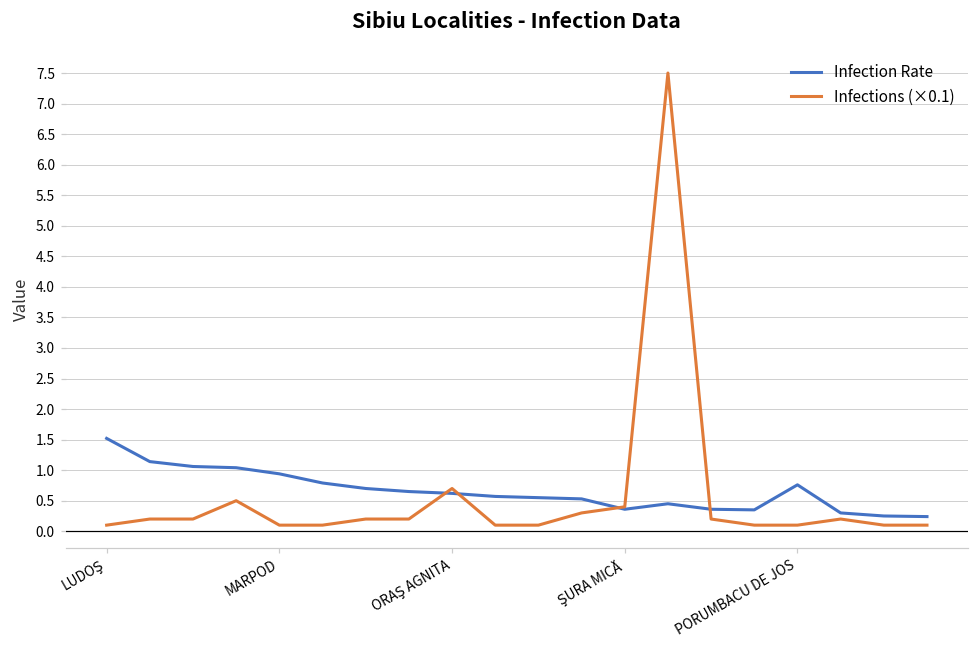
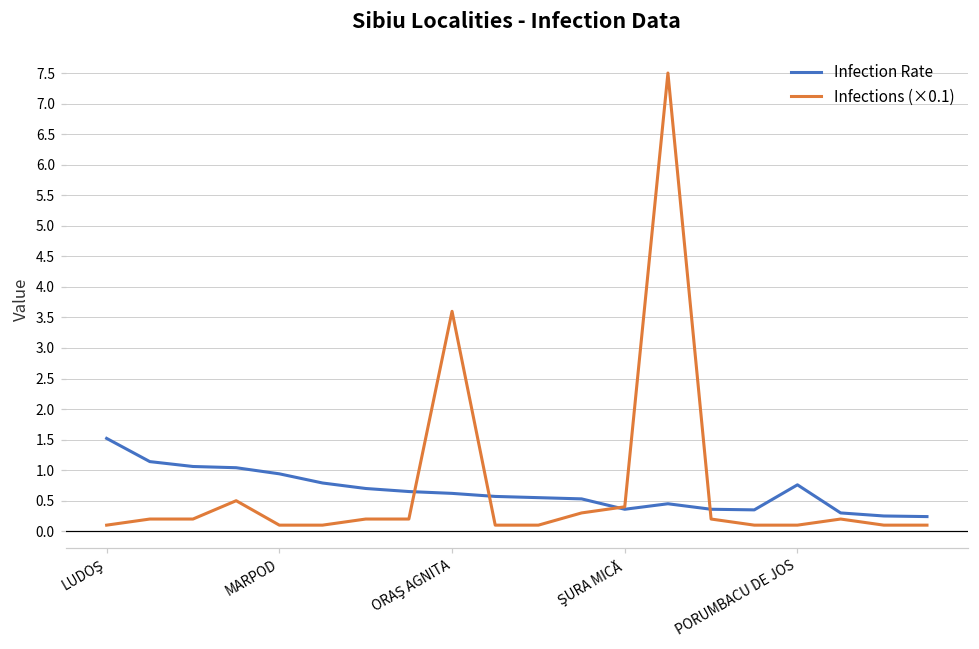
  {
    "Infection Rate": {
      "LUDOŞ": 1.5,
      "MARPOD": 0.9,
      "ORAŞ AGNITA": 0.6,
      "PORUMBACU DE JOS": 0.8
    },
    "Infections (×0.1)": {
      "LUDOŞ": 0.1,
      "MARPOD": 0.1,
-     "ORAŞ AGNITA": 0.7,
+     "ORAŞ AGNITA": 3.6,
      "PORUMBACU DE JOS": 0.1
    }
  }
